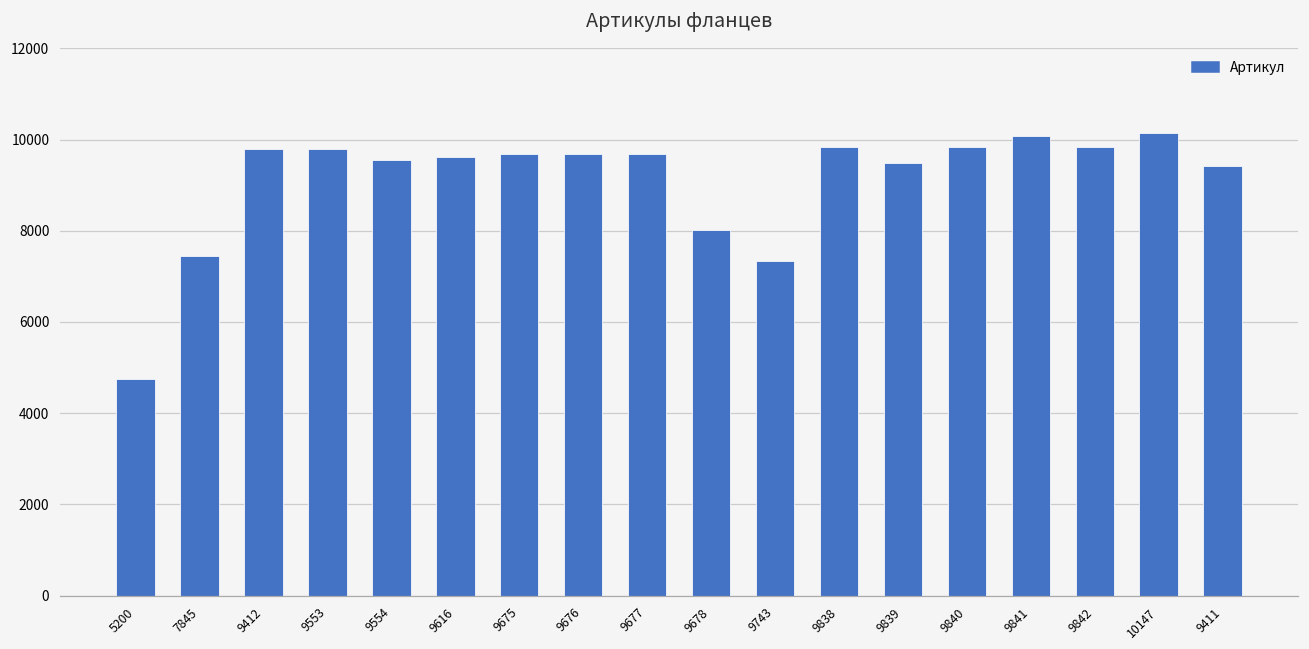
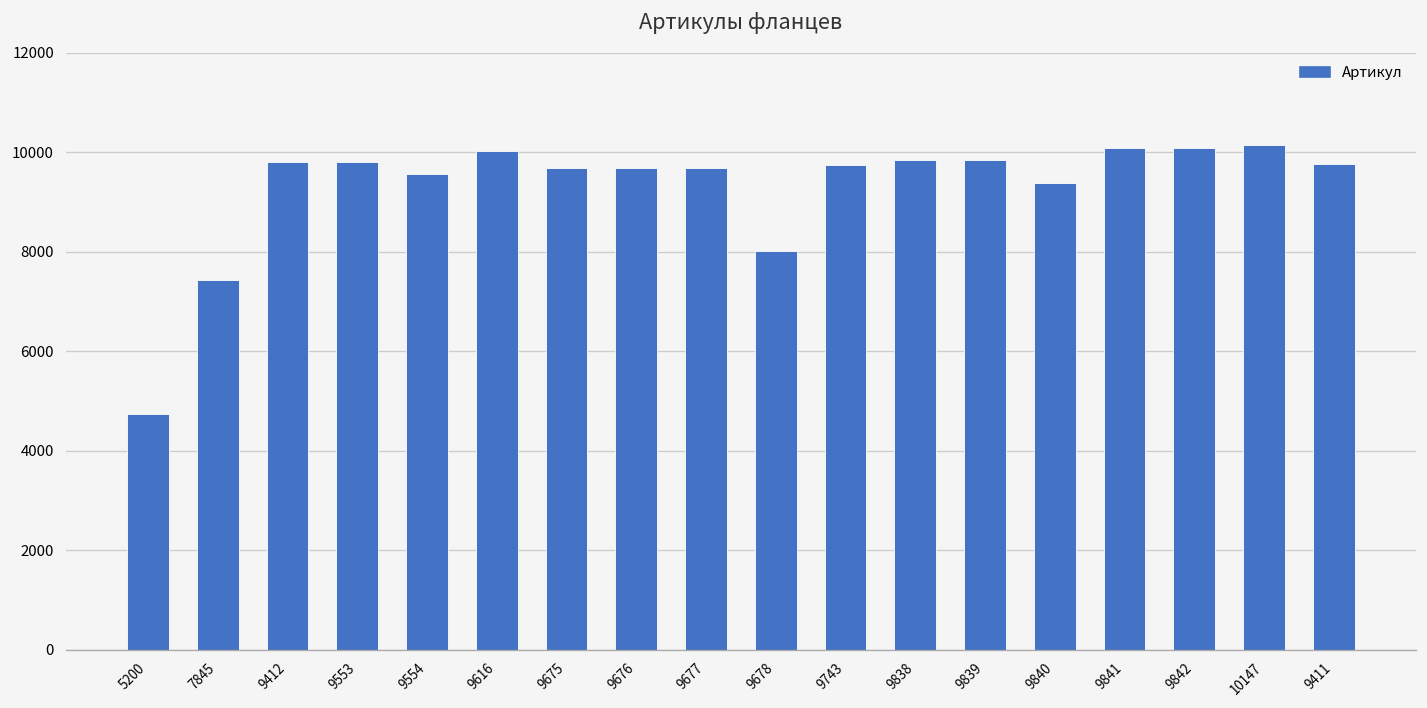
  {
    "5200": 4700,
    "7845": 7400,
    "9412": 9800,
    "9553": 9800,
    "9554": 9600,
-   "9616": 9600,
+   "9616": 10000,
    "9675": 9700,
    "9676": 9700,
    "9677": 9700,
    "9678": 8000,
-   "9743": 7300,
+   "9743": 9700,
    "9838": 9800,
-   "9839": 9500,
-   "9840": 9800,
+   "9839": 9800,
+   "9840": 9400,
    "9841": 10100,
-   "9842": 9800,
+   "9842": 10100,
    "10147": 10100,
-   "9411": 9400
+   "9411": 9800
  }
